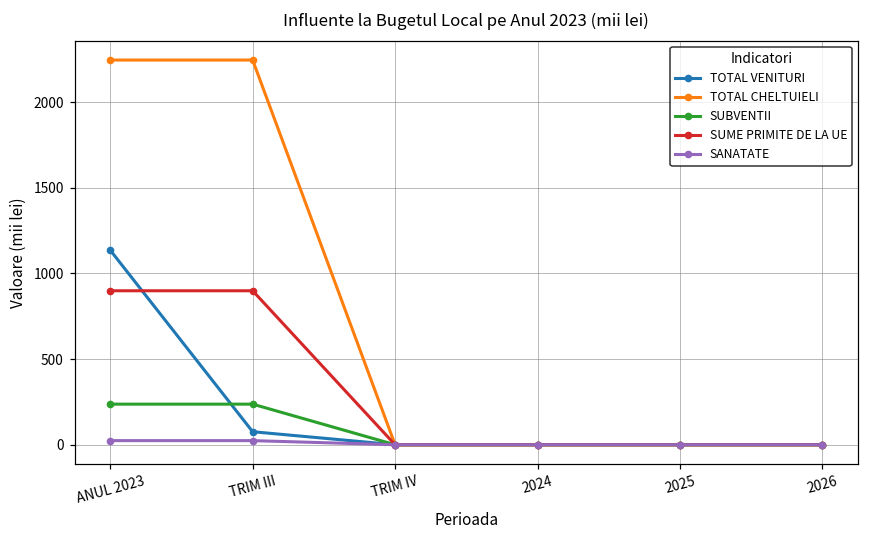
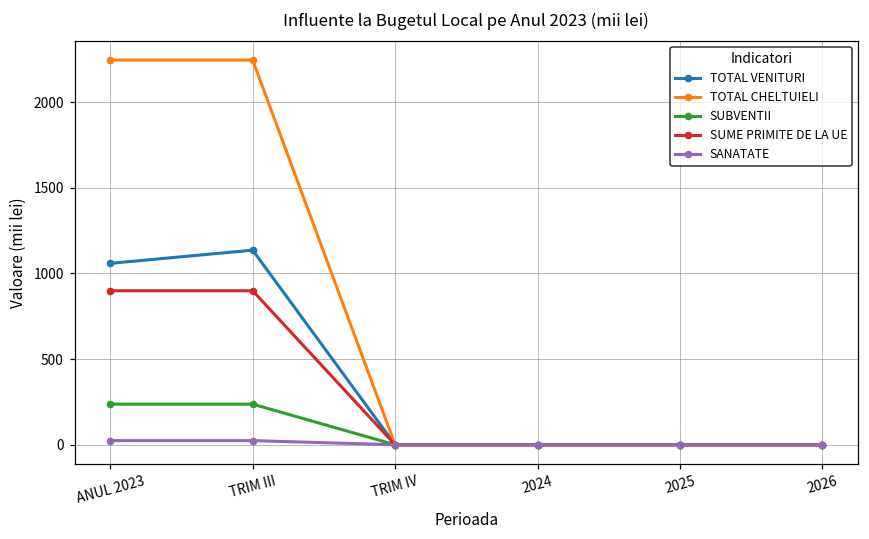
  {
    "TOTAL VENITURI": {
-     "ANUL 2023": 1140,
-     "TRIM III": 80
+     "ANUL 2023": 1060,
+     "TRIM III": 1140
    },
    "TOTAL CHELTUIELI": {
      "ANUL 2023": 2250,
      "TRIM III": 2250
    },
    "SUBVENTII": {
      "ANUL 2023": 240,
      "TRIM III": 240
    },
    "SUME PRIMITE DE LA UE": {
      "ANUL 2023": 900,
      "TRIM III": 900
    },
    "SANATATE": {
      "ANUL 2023": 20,
      "TRIM III": 20
    }
  }
